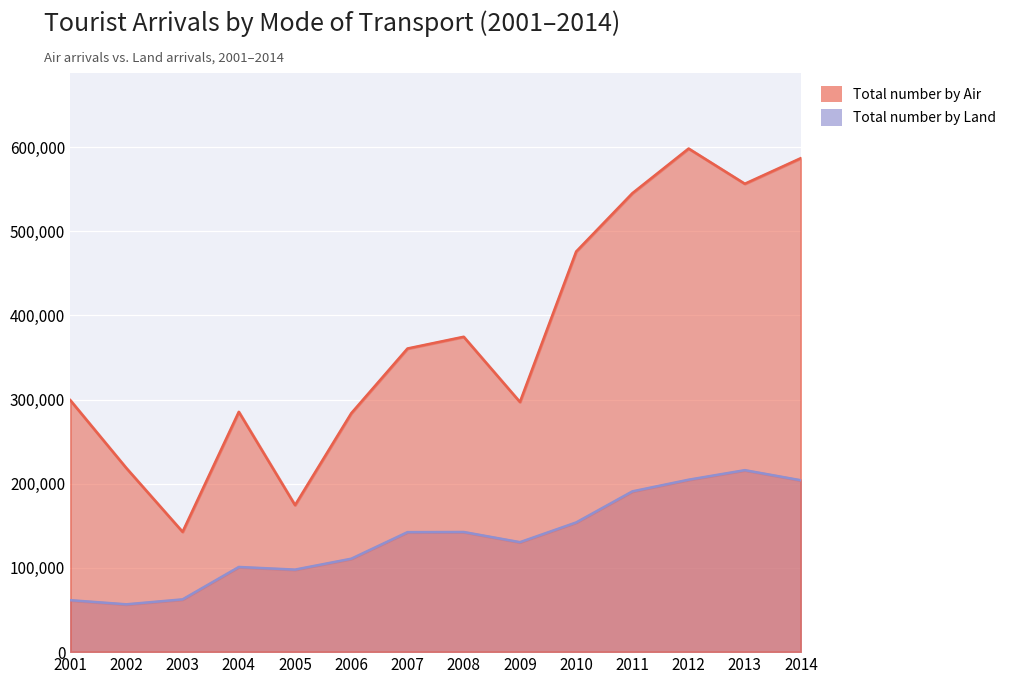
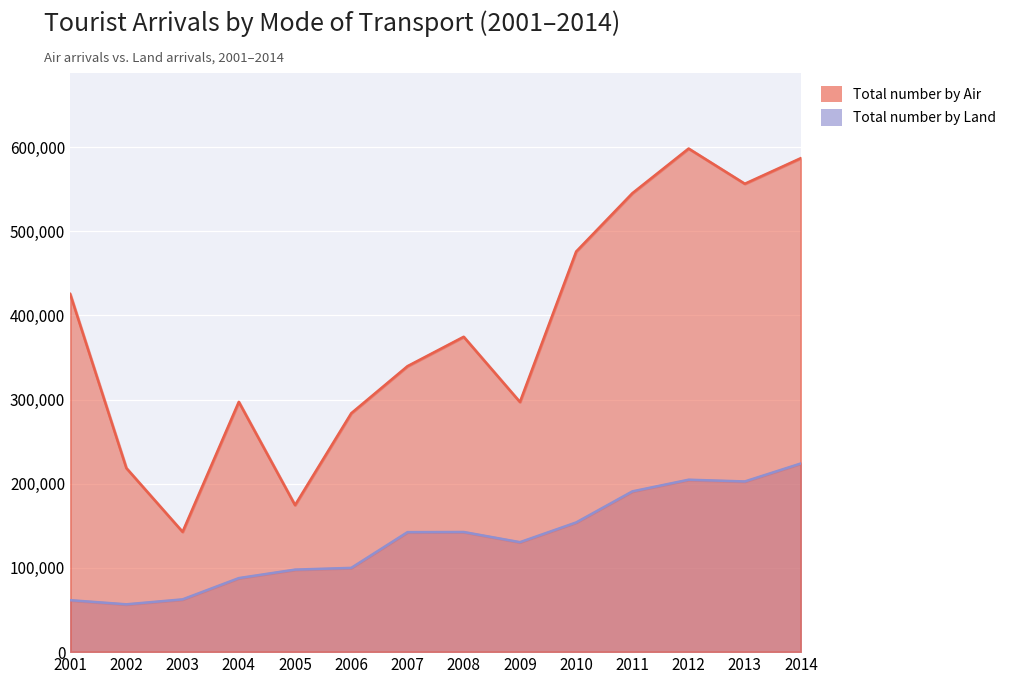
  {
    "Total number by Land": {
      "2001": "60,000",
      "2002": "60,000",
      "2003": "60,000",
-     "2004": "100,000",
+     "2004": "90,000",
      "2005": "100,000",
-     "2006": "110,000",
+     "2006": "100,000",
      "2007": "140,000",
      "2008": "140,000",
      "2009": "130,000",
      "2010": "150,000",
      "2011": "190,000",
      "2012": "200,000",
-     "2013": "220,000",
-     "2014": "200,000"
+     "2013": "200,000",
+     "2014": "220,000"
    },
    "Total number by Air": {
-     "2001": "300,000",
+     "2001": "430,000",
      "2002": "220,000",
      "2003": "140,000",
-     "2004": "290,000",
+     "2004": "300,000",
      "2005": "170,000",
      "2006": "280,000",
-     "2007": "360,000",
+     "2007": "340,000",
      "2008": "370,000",
      "2009": "300,000",
      "2010": "480,000",
      "2011": "550,000",
      "2012": "600,000",
      "2013": "560,000",
      "2014": "590,000"
    }
  }
